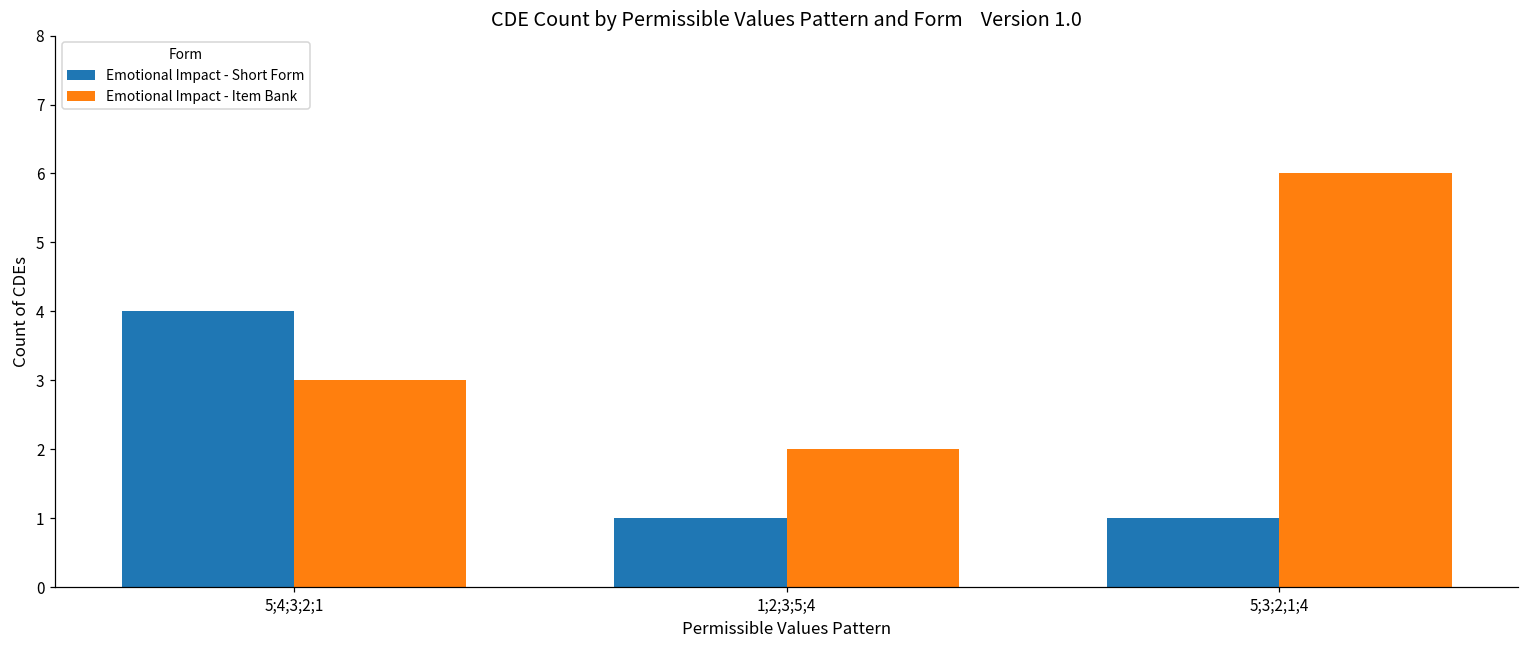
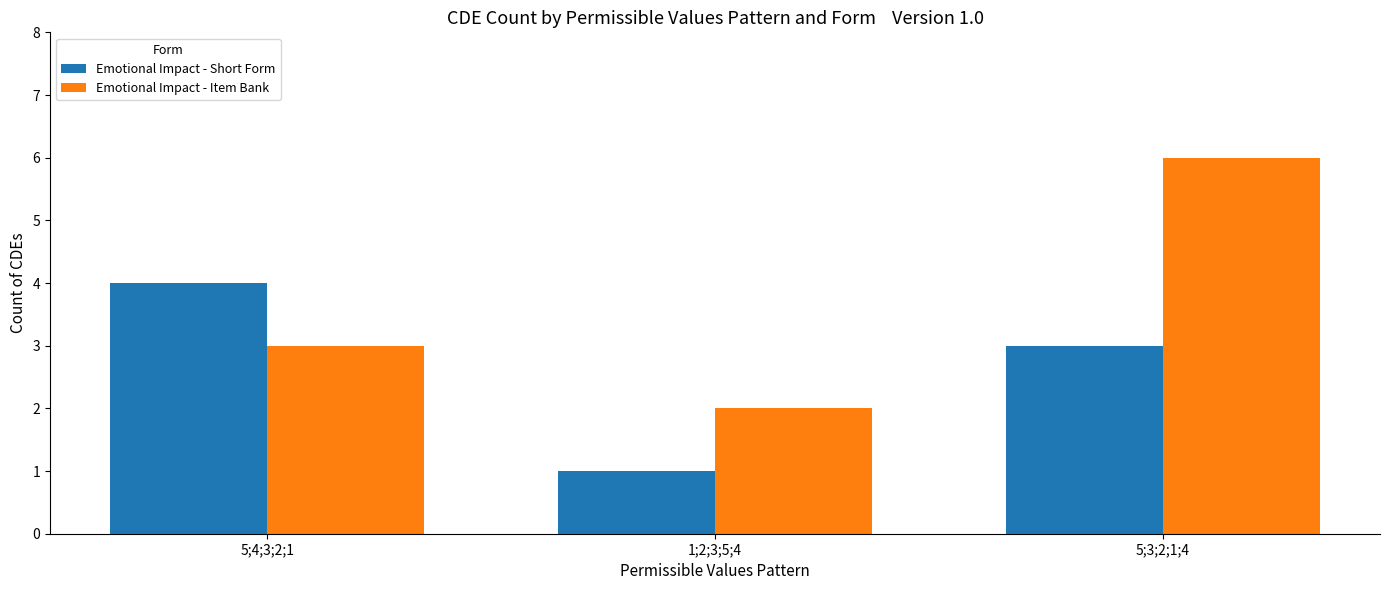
  {
    "Emotional Impact - Short Form": {
      "5;4;3;2;1": 4,
      "1;2;3;5;4": 1,
-     "5;3;2;1;4": 1
+     "5;3;2;1;4": 3
    },
    "Emotional Impact - Item Bank": {
      "5;4;3;2;1": 3,
      "1;2;3;5;4": 2,
      "5;3;2;1;4": 6
    }
  }
